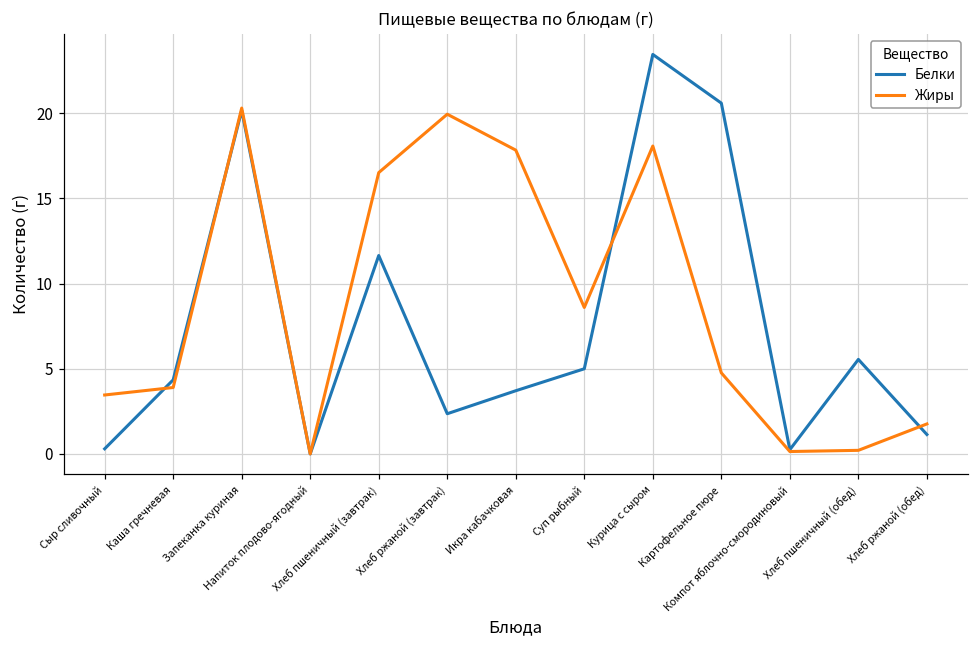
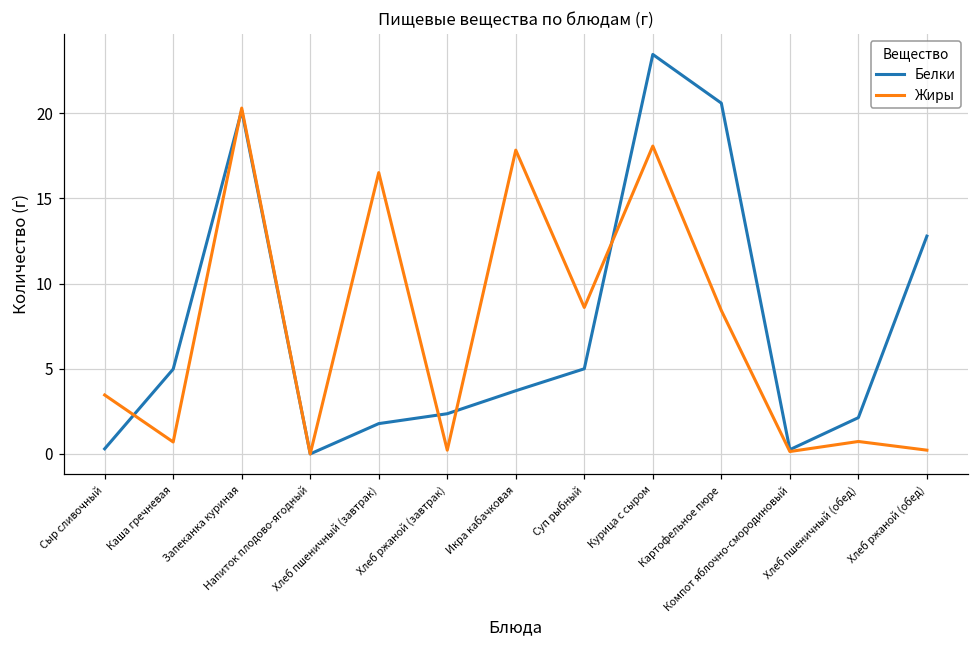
  {
    "Белки": {
      "Сыр сливочный": 0.3,
-     "Каша гречневая": 4.4,
-     "Хлеб пшеничный (завтрак)": 11.7,
+     "Каша гречневая": 5.0,
+     "Хлеб пшеничный (завтрак)": 1.8,
      "Хлеб ржаной (завтрак)": 2.4,
      "Икра кабачковая": 3.7,
      "Суп рыбный": 5.0,
      "Курица с сыром": 23.5,
      "Картофельное пюре": 20.6,
-     "Хлеб пшеничный (обед)": 5.6,
-     "Хлеб ржаной (обед)": 1.1
+     "Хлеб пшеничный (обед)": 2.1,
+     "Хлеб ржаной (обед)": 12.8
    },
    "Жиры": {
      "Сыр сливочный": 3.5,
-     "Каша гречневая": 3.9,
+     "Каша гречневая": 0.7,
      "Хлеб пшеничный (завтрак)": 16.5,
-     "Хлеб ржаной (завтрак)": 20.0,
+     "Хлеб ржаной (завтрак)": 0.2,
      "Икра кабачковая": 17.8,
      "Суп рыбный": 8.6,
      "Курица с сыром": 18.1,
-     "Картофельное пюре": 4.8,
-     "Хлеб пшеничный (обед)": 0.2,
-     "Хлеб ржаной (обед)": 1.8
+     "Картофельное пюре": 8.4,
+     "Хлеб пшеничный (обед)": 0.7,
+     "Хлеб ржаной (обед)": 0.2
    }
  }
